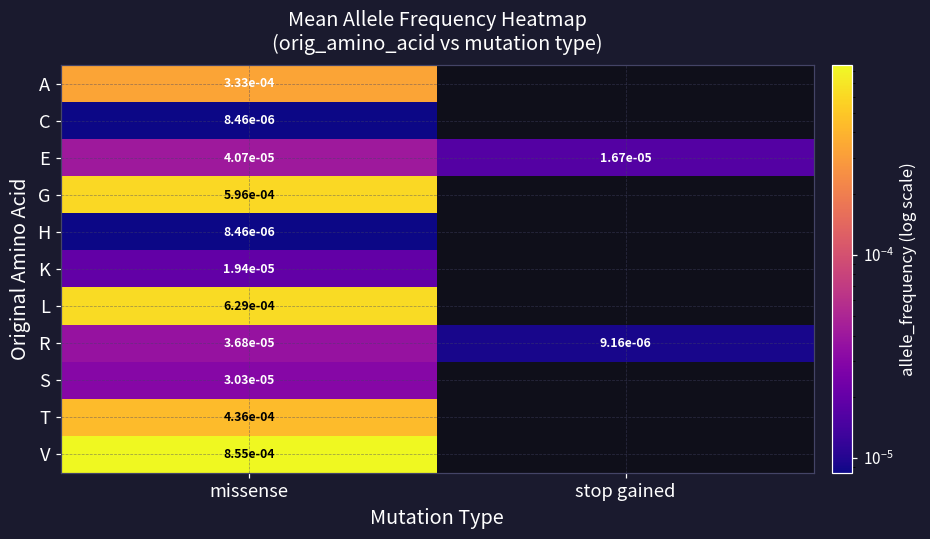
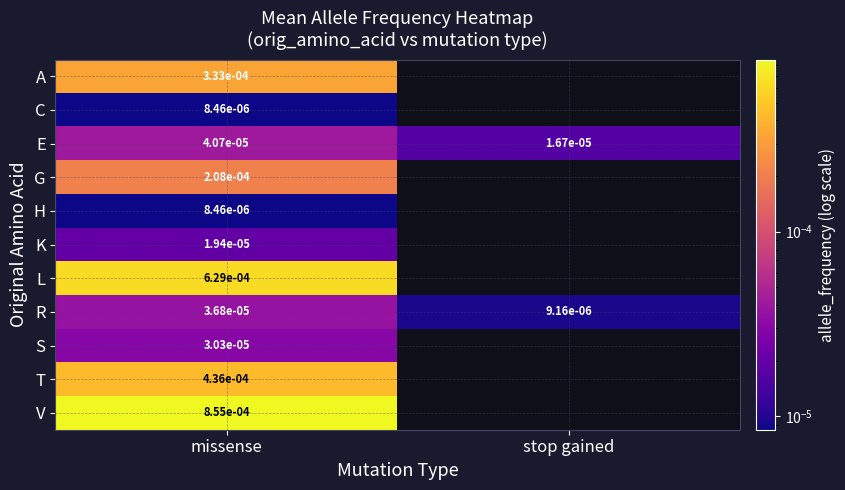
  {
    "A": {
      "missense": "3.33e-04"
    },
    "C": {
      "missense": "8.46e-06"
    },
    "E": {
      "missense": "4.07e-05",
      "stop gained": "1.67e-05"
    },
    "G": {
-     "missense": "5.96e-04"
+     "missense": "2.08e-04"
    },
    "H": {
      "missense": "8.46e-06"
    },
    "K": {
      "missense": "1.94e-05"
    },
    "L": {
      "missense": "6.29e-04"
    },
    "R": {
      "missense": "3.68e-05",
      "stop gained": "9.16e-06"
    },
    "S": {
      "missense": "3.03e-05"
    },
    "T": {
      "missense": "4.36e-04"
    },
    "V": {
      "missense": "8.55e-04"
    }
  }
